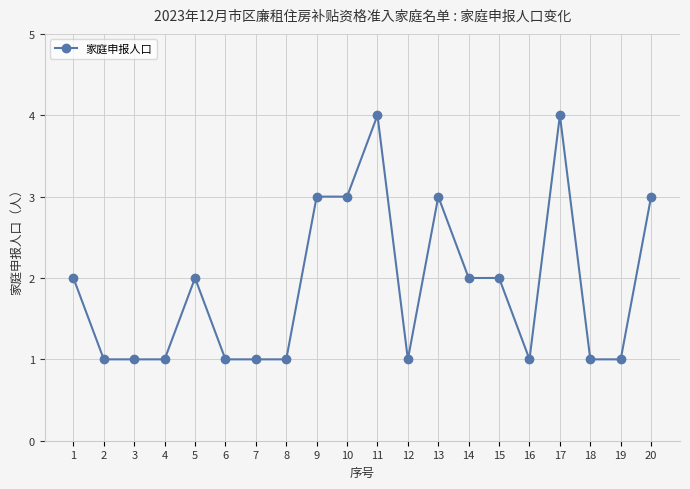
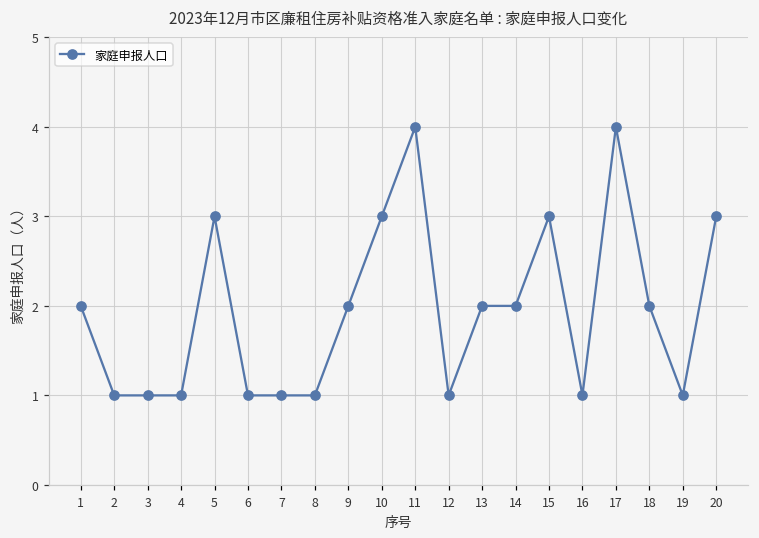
  {
    "1": 2,
    "2": 1,
    "3": 1,
    "4": 1,
-   "5": 2,
+   "5": 3,
    "6": 1,
    "7": 1,
    "8": 1,
-   "9": 3,
+   "9": 2,
    "10": 3,
    "11": 4,
    "12": 1,
-   "13": 3,
+   "13": 2,
    "14": 2,
-   "15": 2,
+   "15": 3,
    "16": 1,
    "17": 4,
-   "18": 1,
+   "18": 2,
    "19": 1,
    "20": 3
  }
